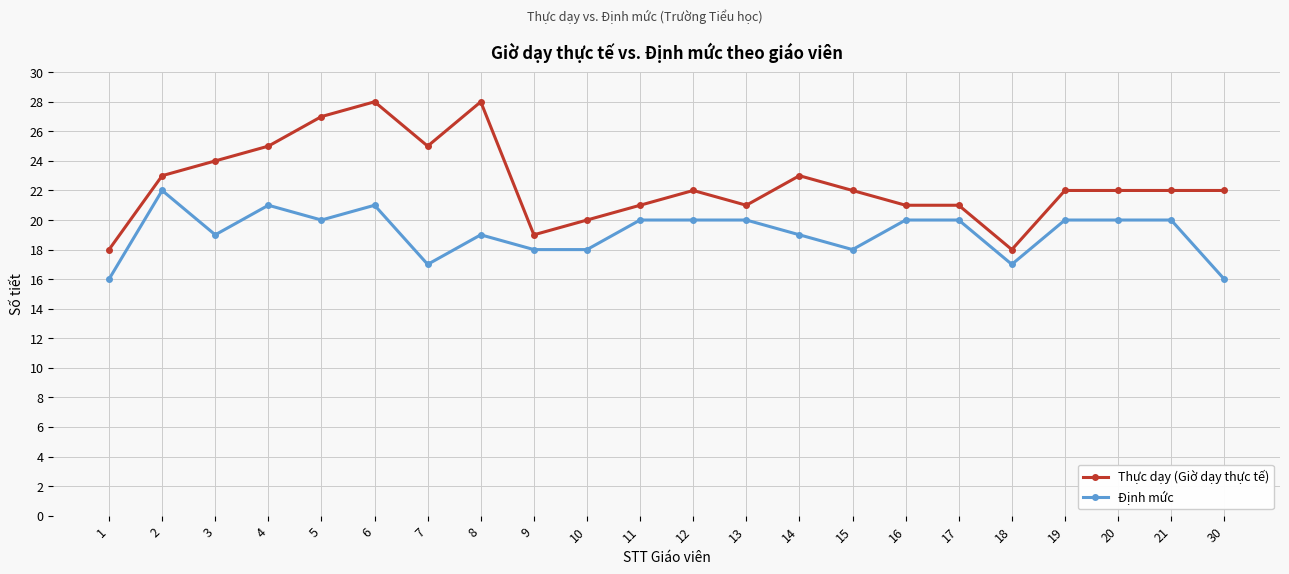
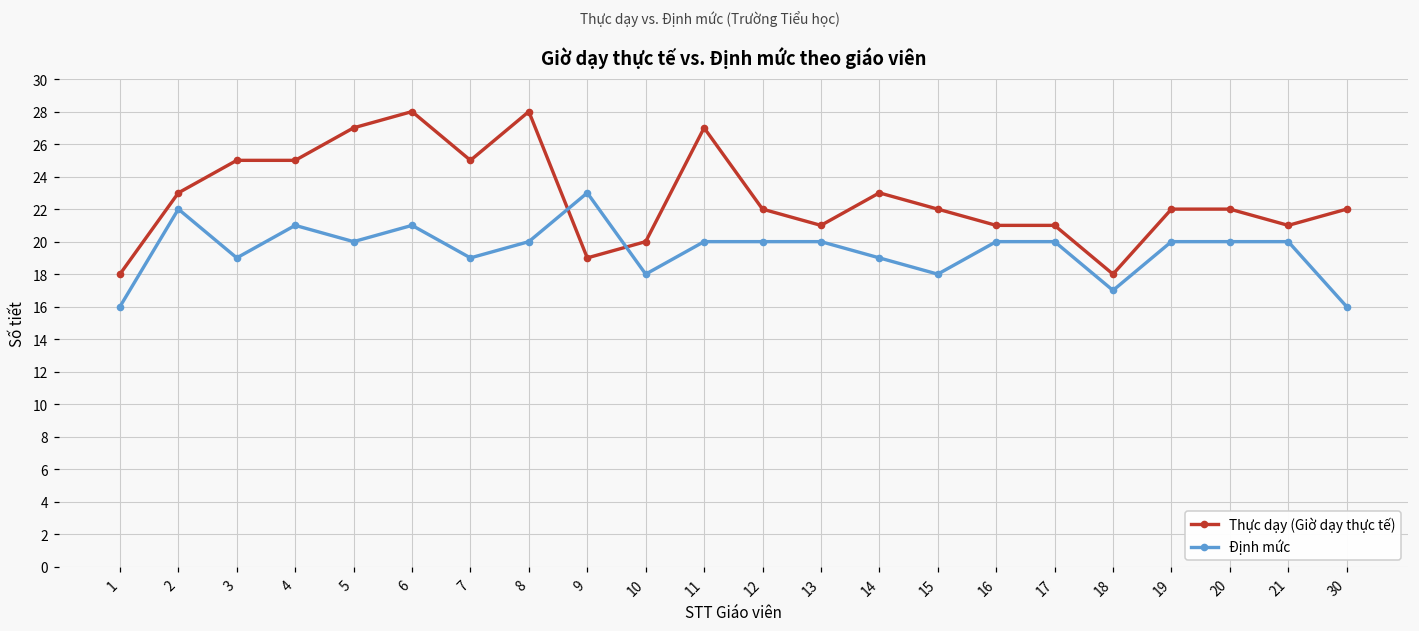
  {
    "Thực dạy (Giờ dạy thực tế)": {
      "1": 18,
      "2": 23,
-     "3": 24,
+     "3": 25,
      "4": 25,
      "5": 27,
      "6": 28,
      "7": 25,
      "8": 28,
      "9": 19,
      "10": 20,
-     "11": 21,
+     "11": 27,
      "12": 22,
      "13": 21,
      "14": 23,
      "15": 22,
      "16": 21,
      "17": 21,
      "18": 18,
      "19": 22,
      "20": 22,
-     "21": 22,
+     "21": 21,
      "30": 22
    },
    "Định mức": {
      "1": 16,
      "2": 22,
      "3": 19,
      "4": 21,
      "5": 20,
      "6": 21,
-     "7": 17,
-     "8": 19,
-     "9": 18,
+     "7": 19,
+     "8": 20,
+     "9": 23,
      "10": 18,
      "11": 20,
      "12": 20,
      "13": 20,
      "14": 19,
      "15": 18,
      "16": 20,
      "17": 20,
      "18": 17,
      "19": 20,
      "20": 20,
      "21": 20,
      "30": 16
    }
  }
